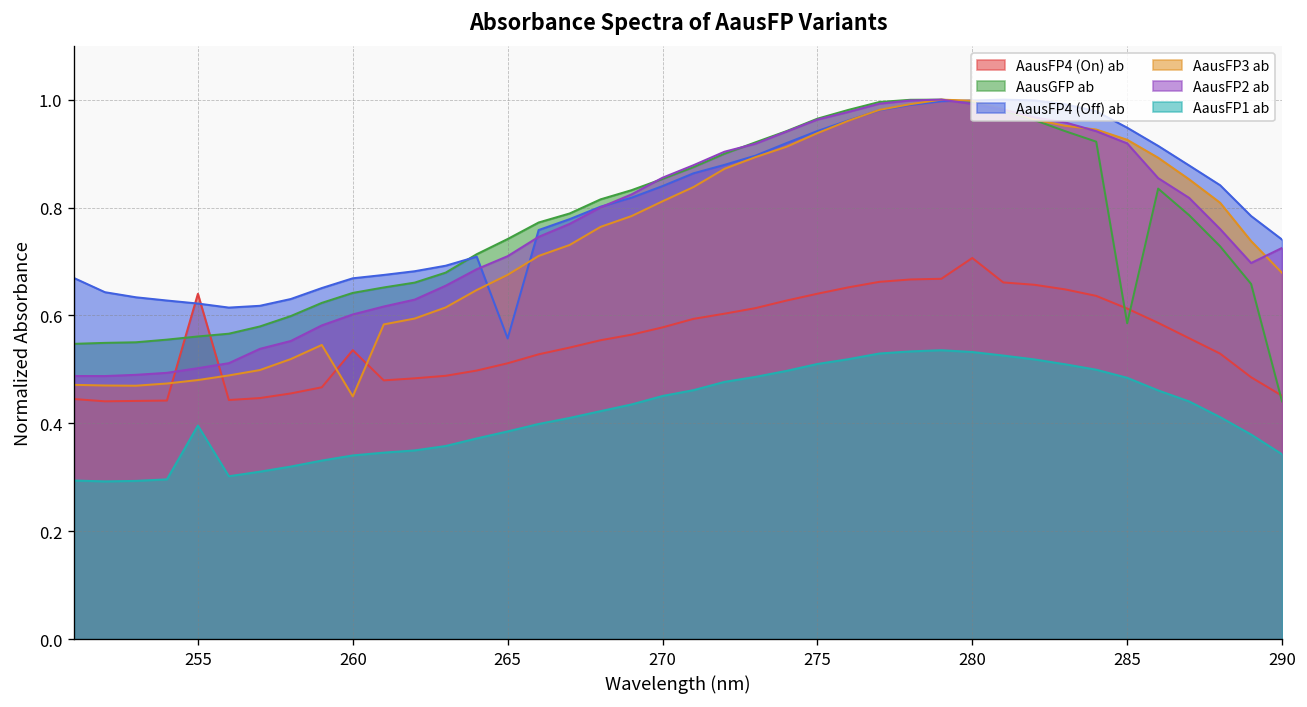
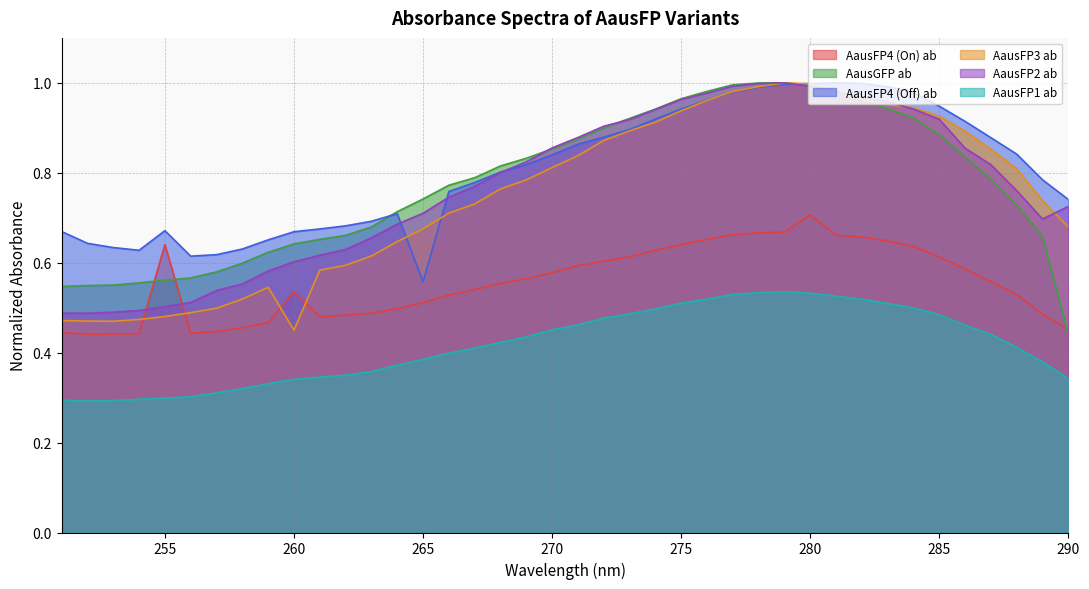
  {
    "AausFP4 (On) ab": {
      "255": 0.64,
      "260": 0.54,
      "265": 0.51,
      "270": 0.58,
      "275": 0.64,
      "280": 0.71,
      "285": 0.61,
      "290": 0.45
    },
    "AausGFP ab": {
      "255": 0.56,
      "260": 0.64,
      "265": 0.74,
-     "285": 0.59,
+     "285": 0.88,
      "290": 0.44
    },
    "AausFP4 (Off) ab": {
-     "255": 0.62,
+     "255": 0.67,
      "260": 0.67,
      "265": 0.56,
      "270": 0.84,
      "285": 0.95,
      "290": 0.74
    },
    "AausFP3 ab": {
      "255": 0.48,
      "260": 0.45,
      "265": 0.68,
      "270": 0.81,
      "285": 0.93,
      "290": 0.68
    },
    "AausFP2 ab": {
      "255": 0.50,
      "260": 0.60,
      "265": 0.71,
      "285": 0.92,
      "290": 0.73
    },
    "AausFP1 ab": {
-     "255": 0.40,
+     "255": 0.30,
      "260": 0.34,
      "265": 0.39,
      "270": 0.45,
      "275": 0.51,
      "280": 0.53,
      "285": 0.48,
      "290": 0.34
    }
  }
